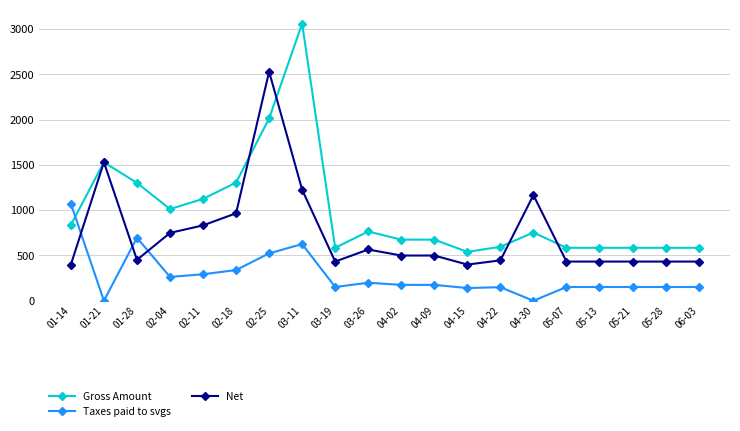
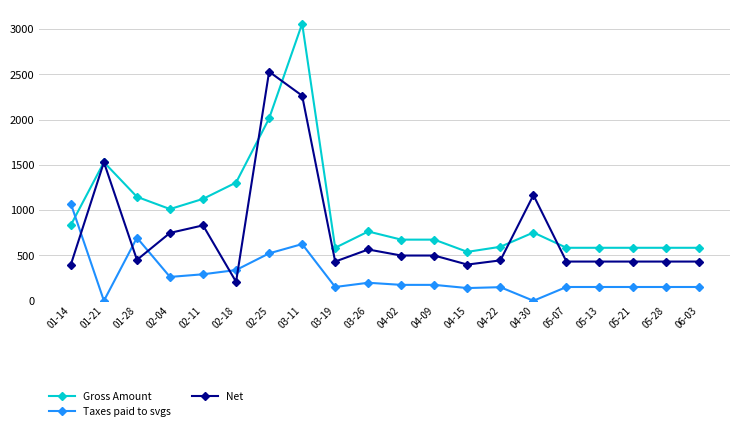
  {
    "Gross Amount": {
      "01-14": 800,
-     "01-28": 1300,
+     "01-28": 1100,
      "02-04": 1000,
      "02-11": 1100,
      "02-18": 1300,
      "02-25": 2000,
      "03-11": 3100,
      "03-19": 600,
      "03-26": 800,
      "04-02": 700,
      "04-09": 700,
      "04-15": 500,
      "04-22": 600,
      "04-30": 800,
      "05-07": 600,
      "05-13": 600,
      "05-21": 600,
      "05-28": 600,
      "06-03": 600
    },
    "Taxes paid to svgs": {
      "01-14": 1100,
      "01-21": 0,
      "01-28": 700,
      "02-04": 300,
      "02-11": 300,
      "02-18": 300,
      "02-25": 500,
      "03-11": 600,
      "03-19": 200,
      "03-26": 200,
      "04-02": 200,
      "04-09": 200,
      "04-15": 100,
      "04-22": 200,
      "04-30": 0,
      "05-07": 200,
      "05-13": 200,
      "05-21": 200,
      "05-28": 200,
      "06-03": 200
    },
    "Net": {
      "01-14": 400,
      "01-28": 500,
      "02-04": 700,
      "02-11": 800,
-     "02-18": 1000,
+     "02-18": 200,
      "02-25": 2500,
-     "03-11": 1200,
+     "03-11": 2300,
      "03-19": 400,
      "03-26": 600,
      "04-02": 500,
      "04-09": 500,
      "04-15": 400,
      "04-22": 400,
      "04-30": 1200,
      "05-07": 400,
      "05-13": 400,
      "05-21": 400,
      "05-28": 400,
      "06-03": 400
    }
  }
